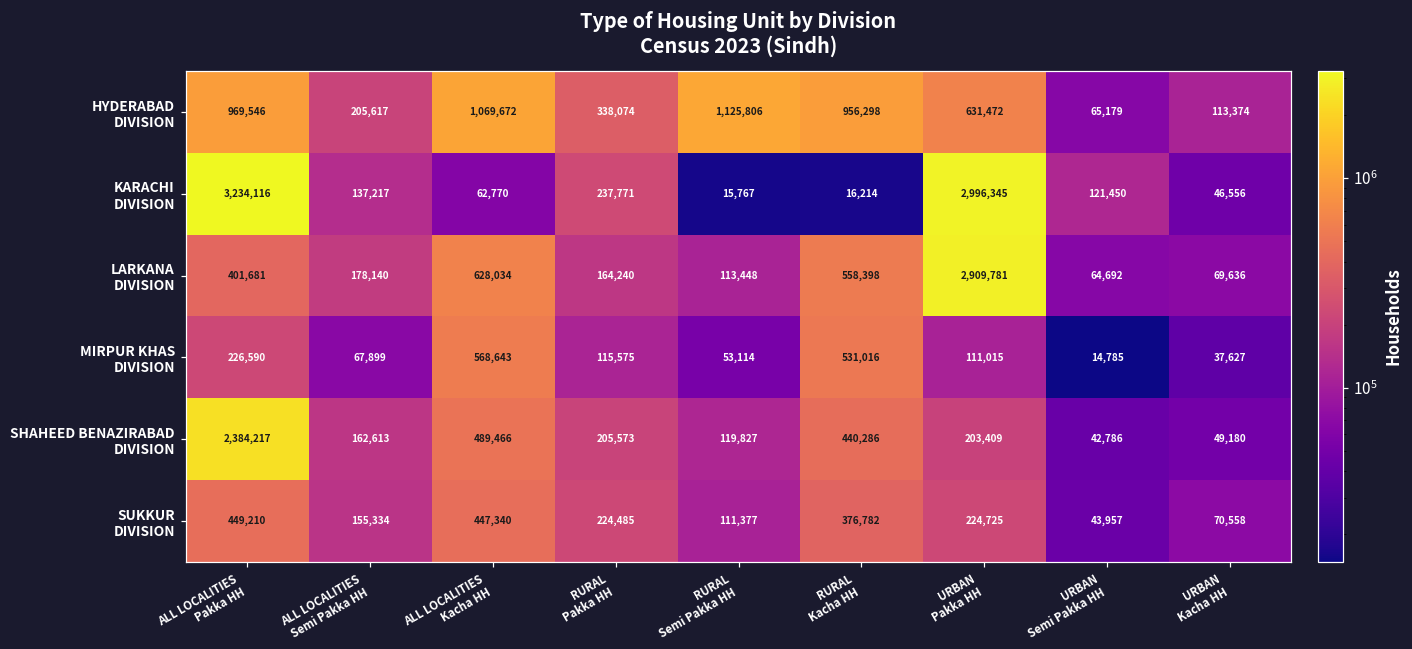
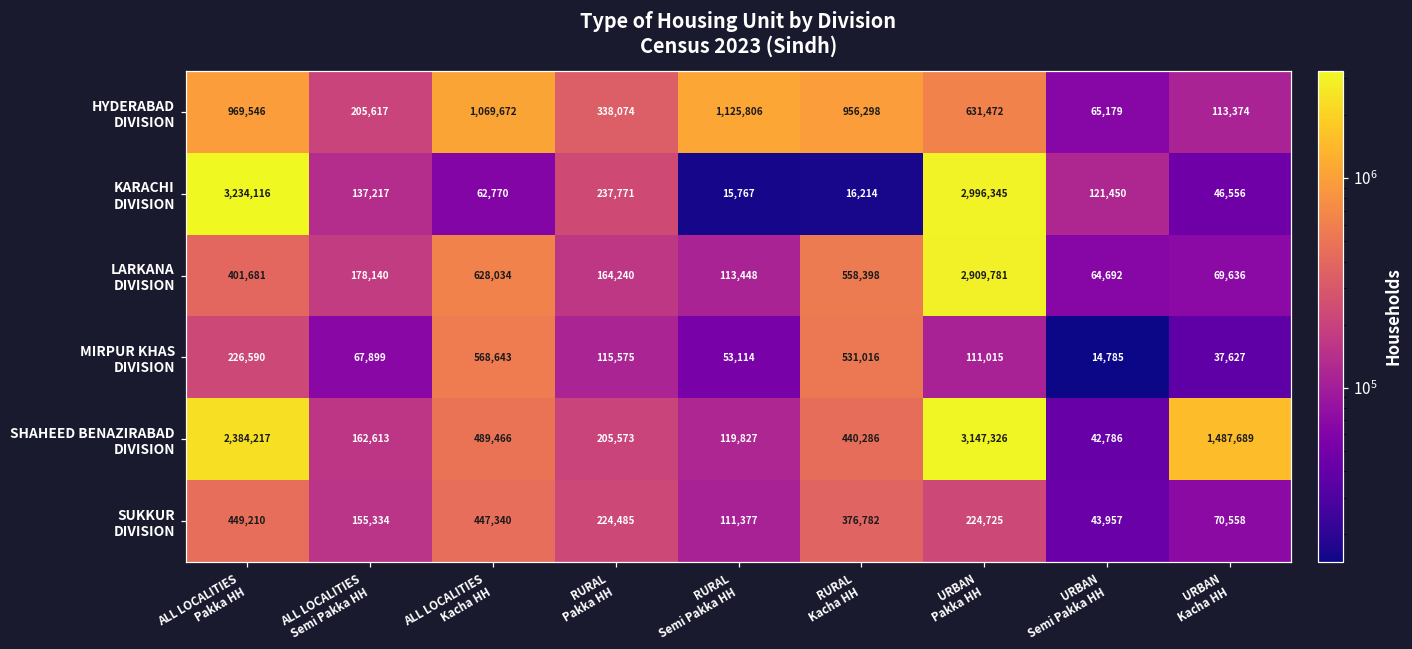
  {
    "HYDERABAD DIVISION": {
      "ALL LOCALITIES Pakka HH": "969,546",
      "ALL LOCALITIES Semi Pakka HH": "205,617",
      "ALL LOCALITIES Kacha HH": "1,069,672",
      "RURAL Pakka HH": "338,074",
      "RURAL Semi Pakka HH": "1,125,806",
      "RURAL Kacha HH": "956,298",
      "URBAN Pakka HH": "631,472",
      "URBAN Semi Pakka HH": "65,179",
      "URBAN Kacha HH": "113,374"
    },
    "KARACHI DIVISION": {
      "ALL LOCALITIES Pakka HH": "3,234,116",
      "ALL LOCALITIES Semi Pakka HH": "137,217",
      "ALL LOCALITIES Kacha HH": "62,770",
      "RURAL Pakka HH": "237,771",
      "RURAL Semi Pakka HH": "15,767",
      "RURAL Kacha HH": "16,214",
      "URBAN Pakka HH": "2,996,345",
      "URBAN Semi Pakka HH": "121,450",
      "URBAN Kacha HH": "46,556"
    },
    "LARKANA DIVISION": {
      "ALL LOCALITIES Pakka HH": "401,681",
      "ALL LOCALITIES Semi Pakka HH": "178,140",
      "ALL LOCALITIES Kacha HH": "628,034",
      "RURAL Pakka HH": "164,240",
      "RURAL Semi Pakka HH": "113,448",
      "RURAL Kacha HH": "558,398",
      "URBAN Pakka HH": "2,909,781",
      "URBAN Semi Pakka HH": "64,692",
      "URBAN Kacha HH": "69,636"
    },
    "MIRPUR KHAS DIVISION": {
      "ALL LOCALITIES Pakka HH": "226,590",
      "ALL LOCALITIES Semi Pakka HH": "67,899",
      "ALL LOCALITIES Kacha HH": "568,643",
      "RURAL Pakka HH": "115,575",
      "RURAL Semi Pakka HH": "53,114",
      "RURAL Kacha HH": "531,016",
      "URBAN Pakka HH": "111,015",
      "URBAN Semi Pakka HH": "14,785",
      "URBAN Kacha HH": "37,627"
    },
    "SHAHEED BENAZIRABAD DIVISION": {
      "ALL LOCALITIES Pakka HH": "2,384,217",
      "ALL LOCALITIES Semi Pakka HH": "162,613",
      "ALL LOCALITIES Kacha HH": "489,466",
      "RURAL Pakka HH": "205,573",
      "RURAL Semi Pakka HH": "119,827",
      "RURAL Kacha HH": "440,286",
-     "URBAN Pakka HH": "203,409",
+     "URBAN Pakka HH": "3,147,326",
      "URBAN Semi Pakka HH": "42,786",
-     "URBAN Kacha HH": "49,180"
+     "URBAN Kacha HH": "1,487,689"
    },
    "SUKKUR DIVISION": {
      "ALL LOCALITIES Pakka HH": "449,210",
      "ALL LOCALITIES Semi Pakka HH": "155,334",
      "ALL LOCALITIES Kacha HH": "447,340",
      "RURAL Pakka HH": "224,485",
      "RURAL Semi Pakka HH": "111,377",
      "RURAL Kacha HH": "376,782",
      "URBAN Pakka HH": "224,725",
      "URBAN Semi Pakka HH": "43,957",
      "URBAN Kacha HH": "70,558"
    }
  }
